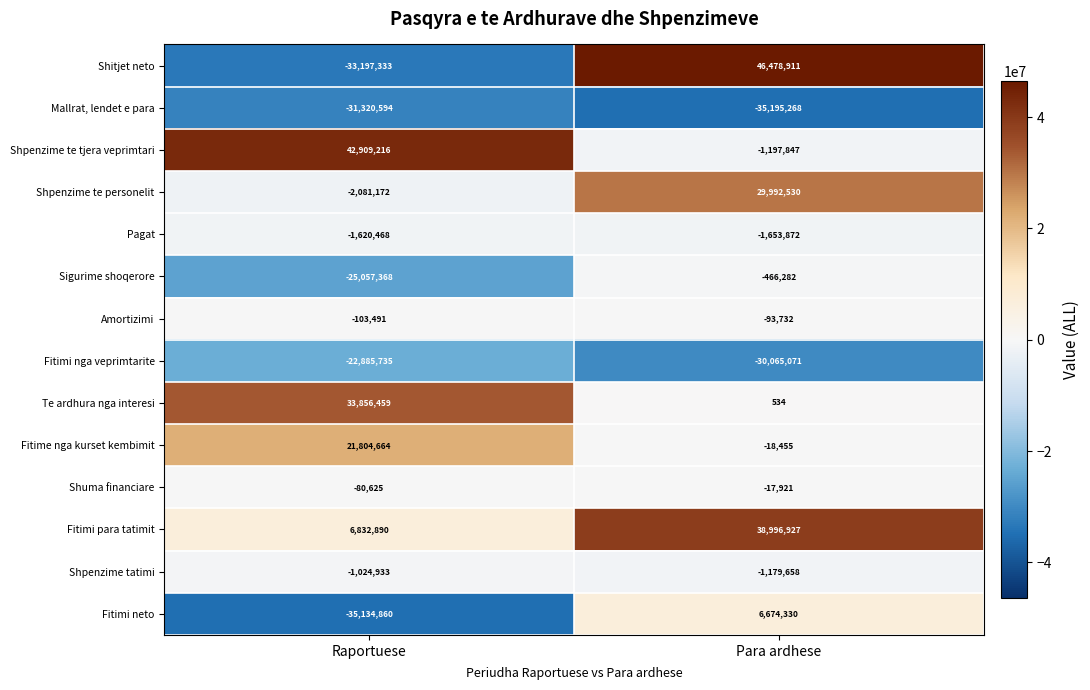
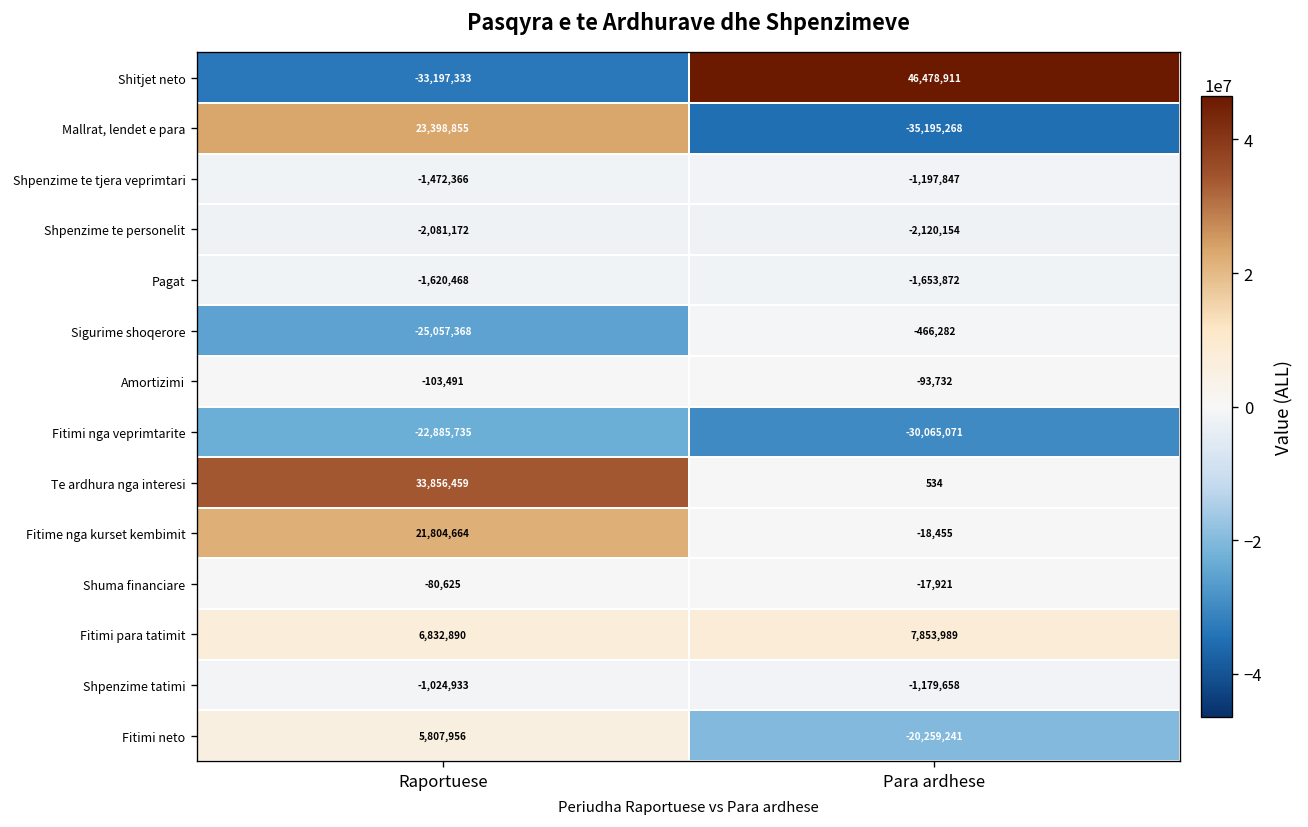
  {
    "Shitjet neto": {
      "Raportuese": "-33,197,333",
      "Para ardhese": "46,478,911"
    },
    "Mallrat, lendet e para": {
-     "Raportuese": "-31,320,594",
+     "Raportuese": "23,398,855",
      "Para ardhese": "-35,195,268"
    },
    "Shpenzime te tjera veprimtari": {
-     "Raportuese": "42,909,216",
+     "Raportuese": "-1,472,366",
      "Para ardhese": "-1,197,847"
    },
    "Shpenzime te personelit": {
      "Raportuese": "-2,081,172",
-     "Para ardhese": "29,992,530"
+     "Para ardhese": "-2,120,154"
    },
    "Pagat": {
      "Raportuese": "-1,620,468",
      "Para ardhese": "-1,653,872"
    },
    "Sigurime shoqerore": {
      "Raportuese": "-25,057,368",
      "Para ardhese": "-466,282"
    },
    "Amortizimi": {
      "Raportuese": "-103,491",
      "Para ardhese": "-93,732"
    },
    "Fitimi nga veprimtarite": {
      "Raportuese": "-22,885,735",
      "Para ardhese": "-30,065,071"
    },
    "Te ardhura nga interesi": {
      "Raportuese": "33,856,459",
      "Para ardhese": "534"
    },
    "Fitime nga kurset kembimit": {
      "Raportuese": "21,804,664",
      "Para ardhese": "-18,455"
    },
    "Shuma financiare": {
      "Raportuese": "-80,625",
      "Para ardhese": "-17,921"
    },
    "Fitimi para tatimit": {
      "Raportuese": "6,832,890",
-     "Para ardhese": "38,996,927"
+     "Para ardhese": "7,853,989"
    },
    "Shpenzime tatimi": {
      "Raportuese": "-1,024,933",
      "Para ardhese": "-1,179,658"
    },
    "Fitimi neto": {
-     "Raportuese": "-35,134,860",
-     "Para ardhese": "6,674,330"
+     "Raportuese": "5,807,956",
+     "Para ardhese": "-20,259,241"
    }
  }
